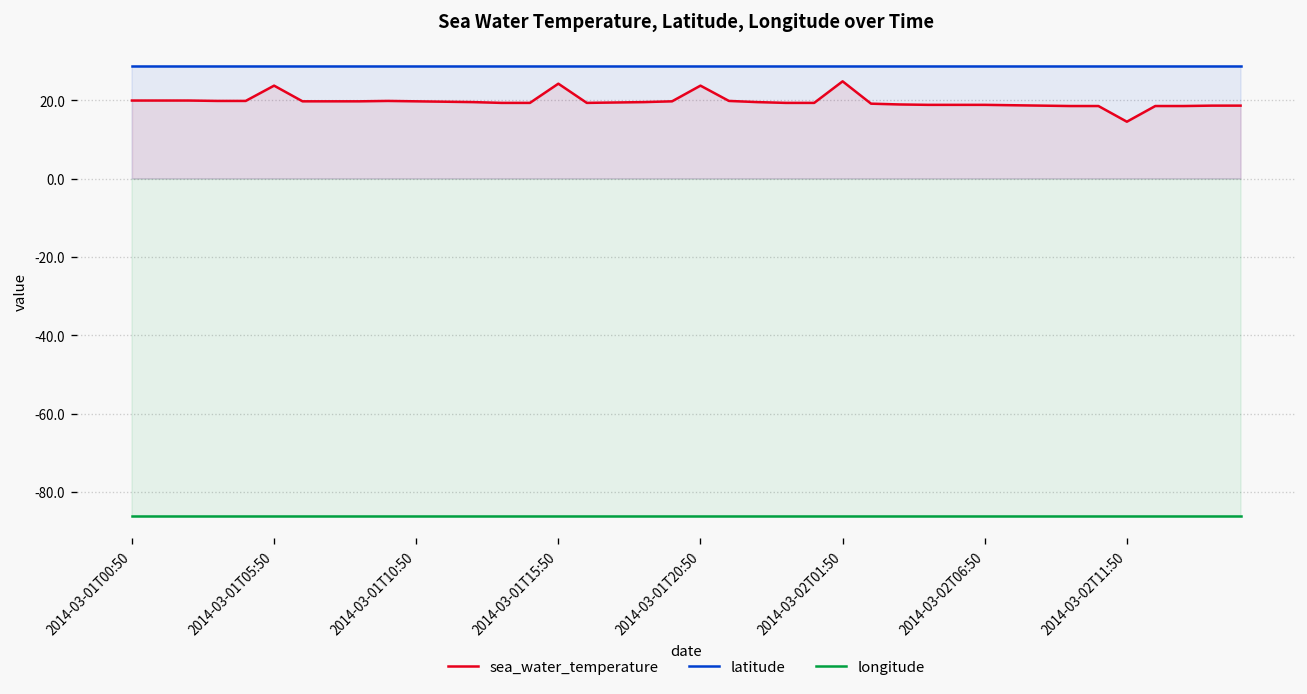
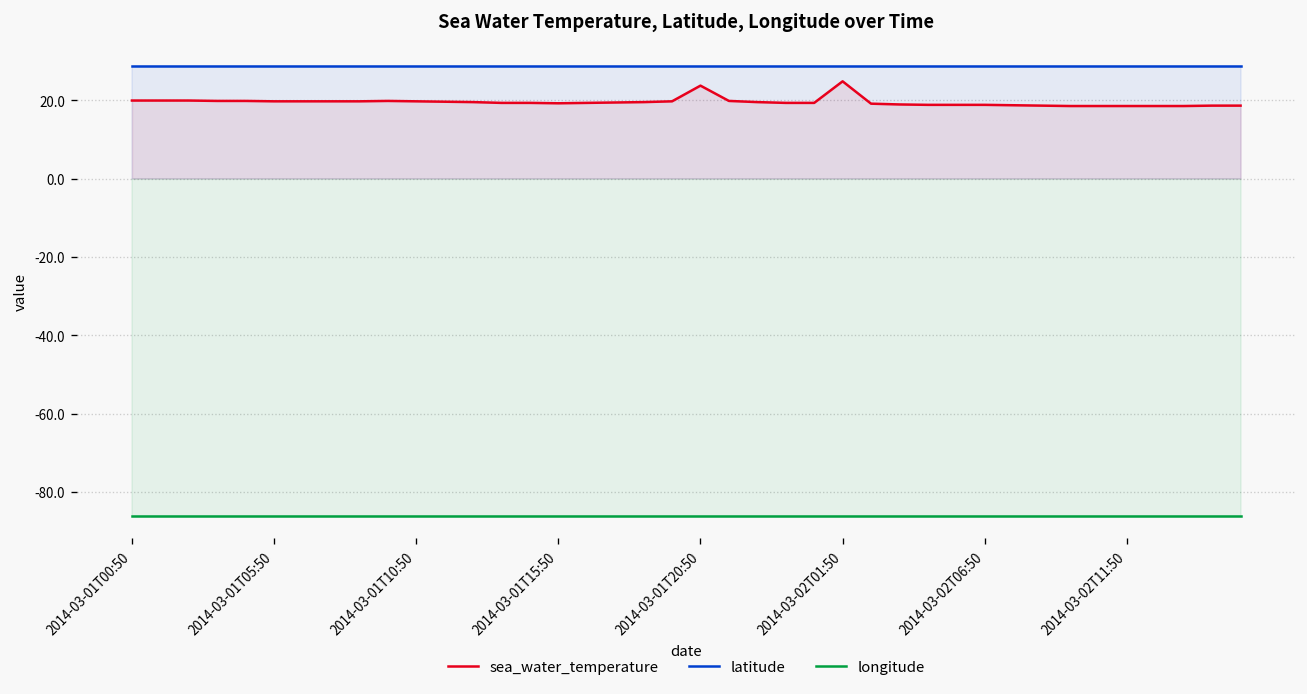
  {
    "sea_water_temperature": {
      "2014-03-01T00:50": 20,
-     "2014-03-01T05:50": 24,
+     "2014-03-01T05:50": 20,
      "2014-03-01T10:50": 20,
-     "2014-03-01T15:50": 24,
+     "2014-03-01T15:50": 19,
      "2014-03-01T20:50": 24,
      "2014-03-02T01:50": 25,
      "2014-03-02T06:50": 19,
-     "2014-03-02T11:50": 15
+     "2014-03-02T11:50": 19
    },
    "latitude": {
      "2014-03-01T00:50": 29,
      "2014-03-01T05:50": 29,
      "2014-03-01T10:50": 29,
      "2014-03-01T15:50": 29,
      "2014-03-01T20:50": 29,
      "2014-03-02T01:50": 29,
      "2014-03-02T06:50": 29,
      "2014-03-02T11:50": 29
    }
  }
